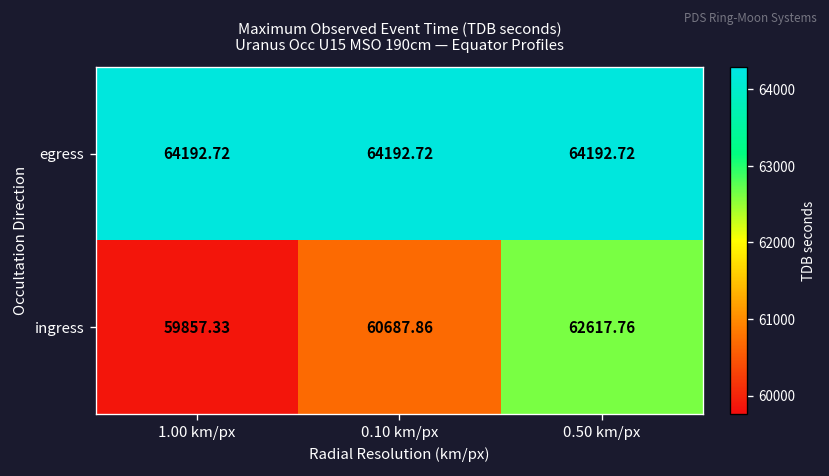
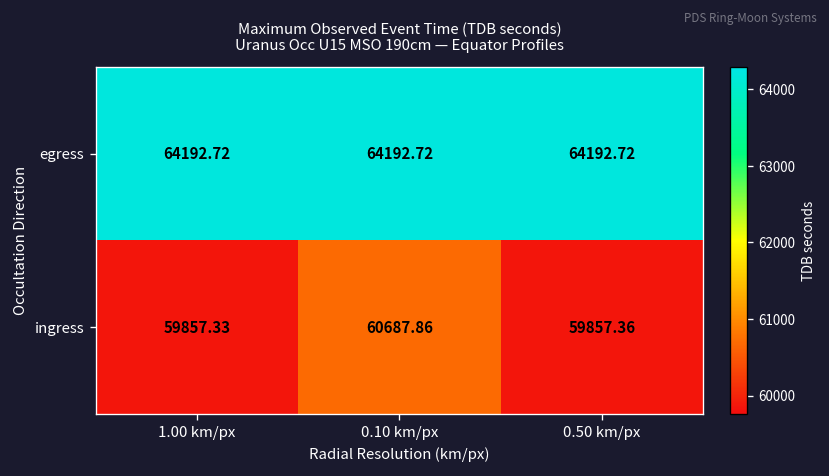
  {
    "egress": {
      "1.00 km/px": 64192.72,
      "0.10 km/px": 64192.72,
      "0.50 km/px": 64192.72
    },
    "ingress": {
      "1.00 km/px": 59857.33,
      "0.10 km/px": 60687.86,
-     "0.50 km/px": 62617.76
+     "0.50 km/px": 59857.36
    }
  }
